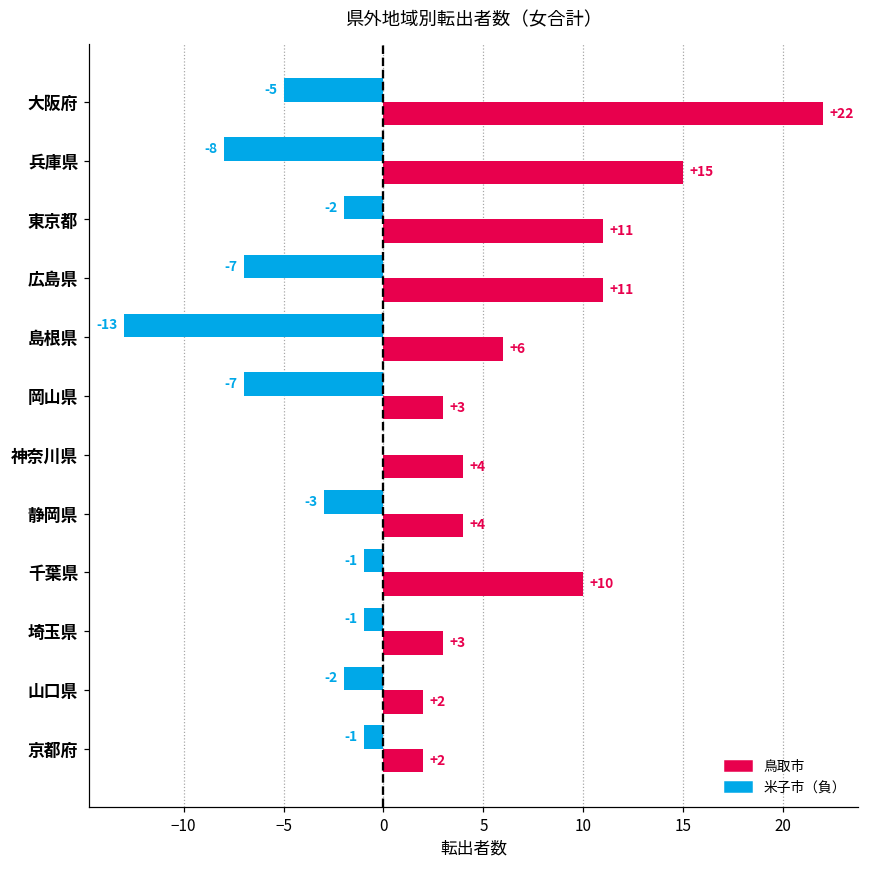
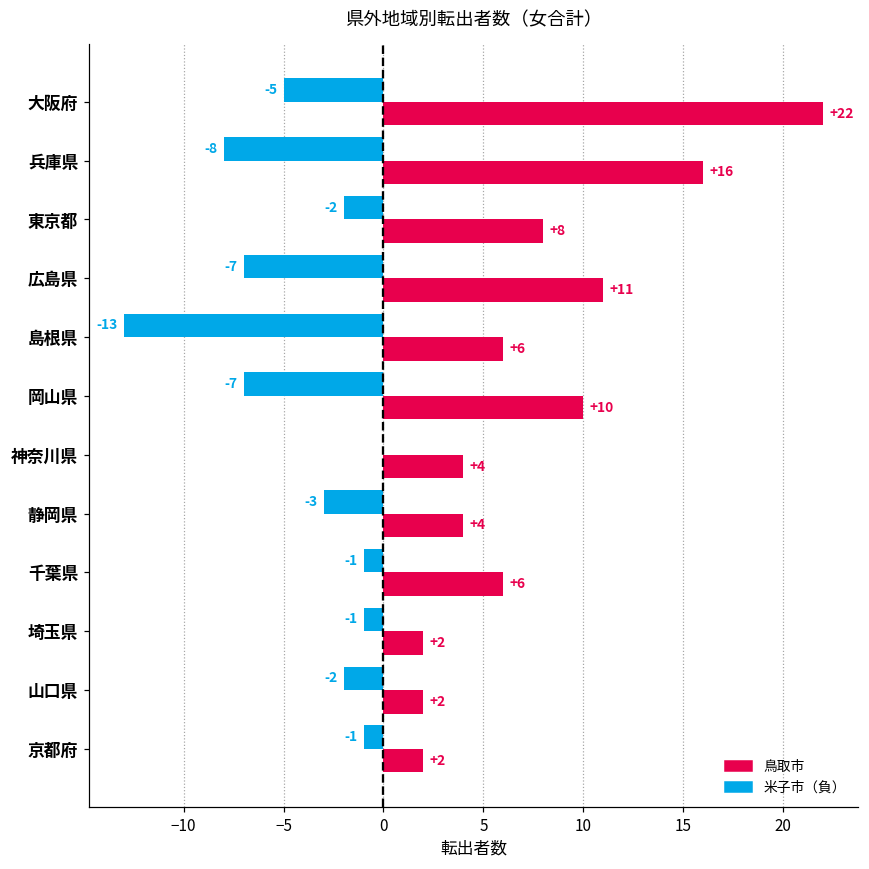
  {
    "鳥取市": {
      "大阪府": "+22",
-     "兵庫県": "+15",
-     "東京都": "+11",
+     "兵庫県": "+16",
+     "東京都": "+8",
      "広島県": "+11",
      "島根県": "+6",
-     "岡山県": "+3",
+     "岡山県": "+10",
      "神奈川県": "+4",
      "静岡県": "+4",
-     "千葉県": "+10",
-     "埼玉県": "+3",
+     "千葉県": "+6",
+     "埼玉県": "+2",
      "山口県": "+2",
      "京都府": "+2"
    }
  }
